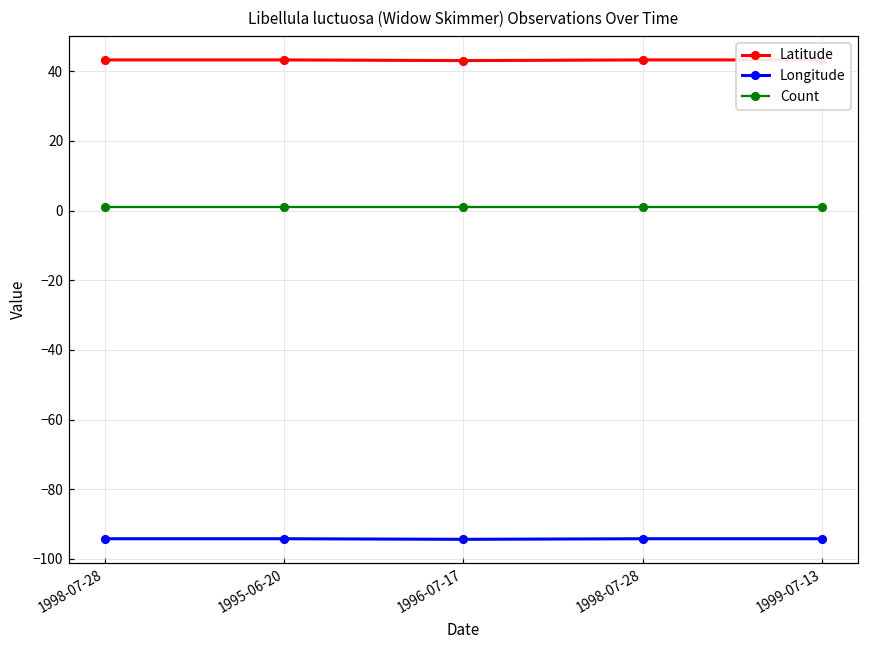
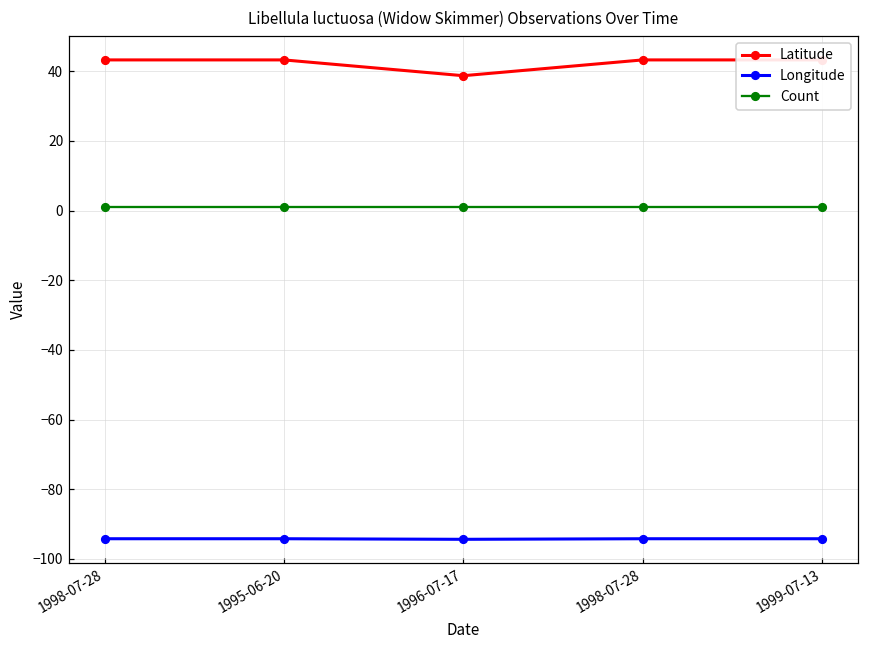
  {
    "Latitude": {
      "1995-06-20": 43,
-     "1996-07-17": 43
+     "1996-07-17": 39
    },
    "Longitude": {
      "1995-06-20": -94,
      "1996-07-17": -94,
      "1999-07-13": -94
    },
    "Count": {
      "1995-06-20": 1,
      "1996-07-17": 1,
      "1999-07-13": 1
    }
  }
